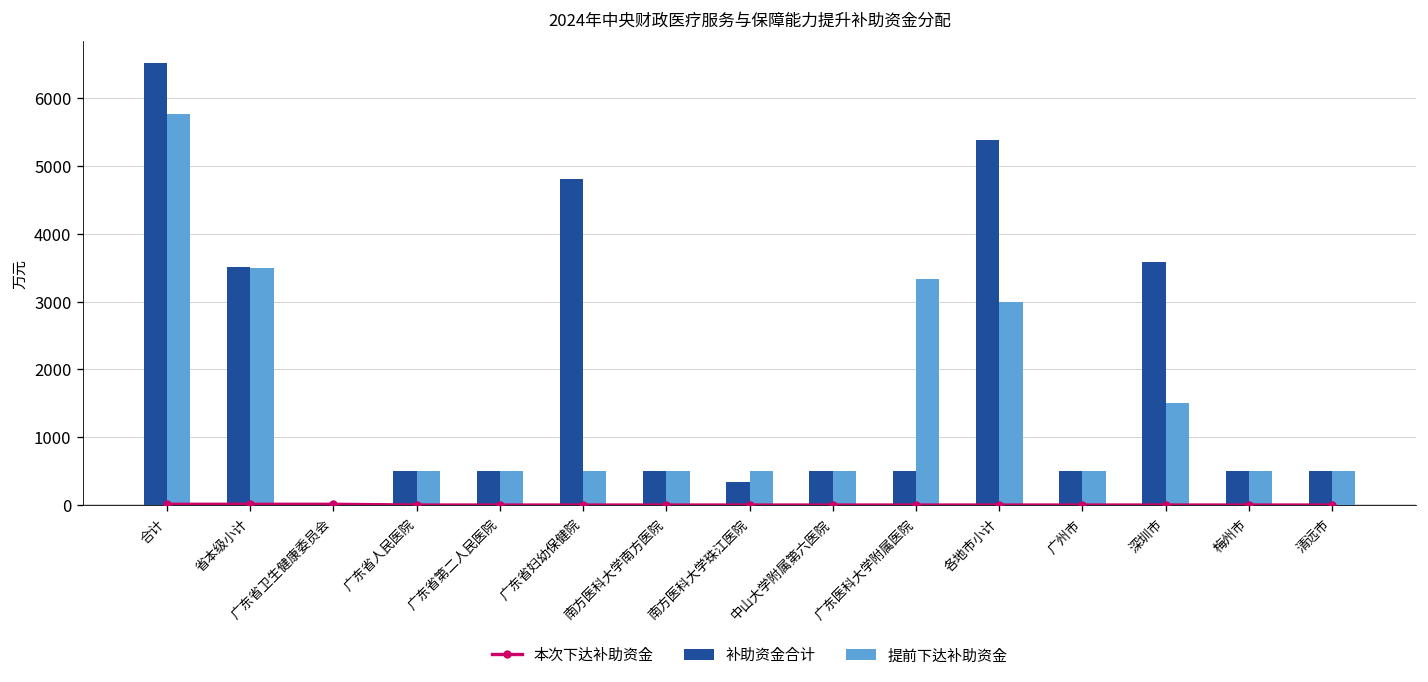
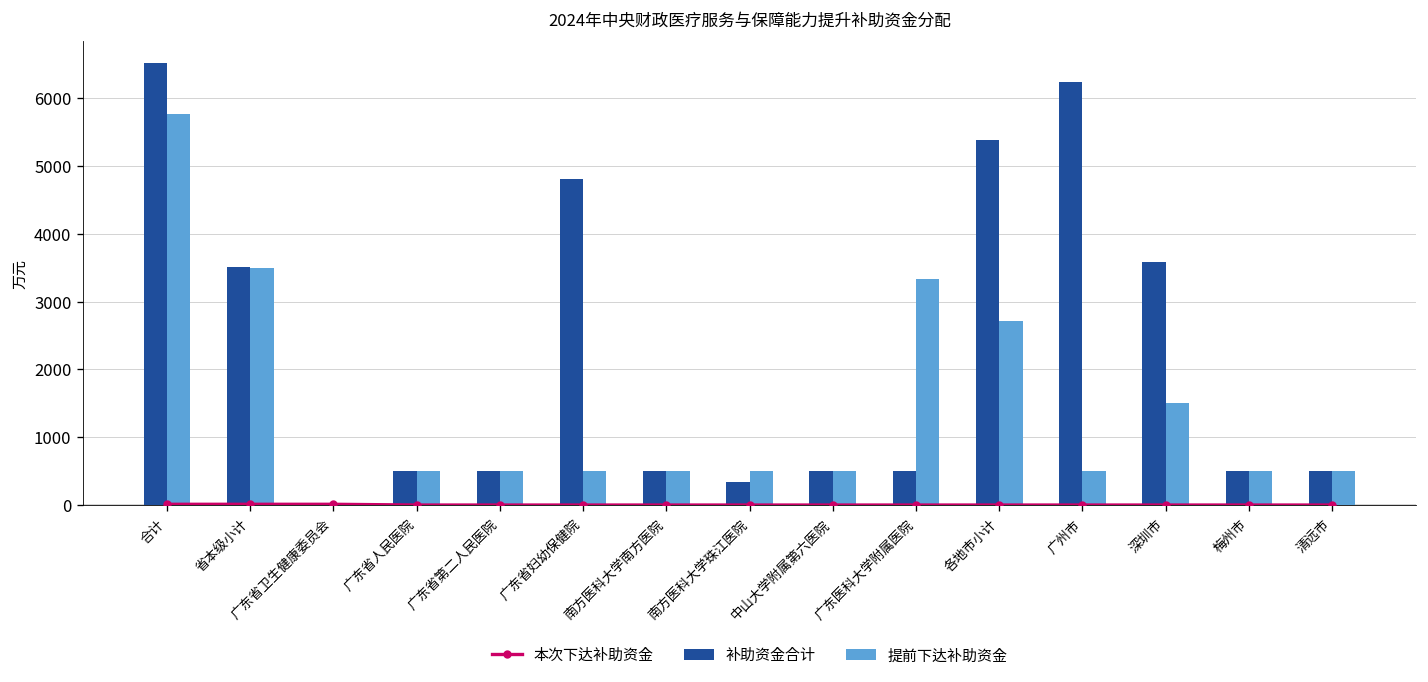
  {
    "补助资金合计": {
      "合计": 6500,
      "省本级小计": 3500,
      "广东省人民医院": 500,
      "广东省第二人民医院": 500,
      "广东省妇幼保健院": 4800,
      "南方医科大学南方医院": 500,
      "南方医科大学珠江医院": 300,
      "中山大学附属第六医院": 500,
      "广东医科大学附属医院": 500,
      "各地市小计": 5400,
-     "广州市": 500,
+     "广州市": 6200,
      "深圳市": 3600,
      "梅州市": 500,
      "清远市": 500
    },
    "本次下达补助资金": {
      "合计": 0,
      "省本级小计": 0,
      "广东省卫生健康委员会": 0,
      "广东省人民医院": 0,
      "广东省第二人民医院": 0,
      "广东省妇幼保健院": 0,
      "南方医科大学南方医院": 0,
      "南方医科大学珠江医院": 0,
      "中山大学附属第六医院": 0,
      "广东医科大学附属医院": 0,
      "各地市小计": 0,
      "广州市": 0,
      "深圳市": 0,
      "梅州市": 0,
      "清远市": 0
    },
    "提前下达补助资金": {
      "合计": 5800,
      "省本级小计": 3500,
      "广东省卫生健康委员会": 0,
      "广东省人民医院": 500,
      "广东省第二人民医院": 500,
      "广东省妇幼保健院": 500,
      "南方医科大学南方医院": 500,
      "南方医科大学珠江医院": 500,
      "中山大学附属第六医院": 500,
      "广东医科大学附属医院": 3300,
-     "各地市小计": 3000,
+     "各地市小计": 2700,
      "广州市": 500,
      "深圳市": 1500,
      "梅州市": 500,
      "清远市": 500
    }
  }
